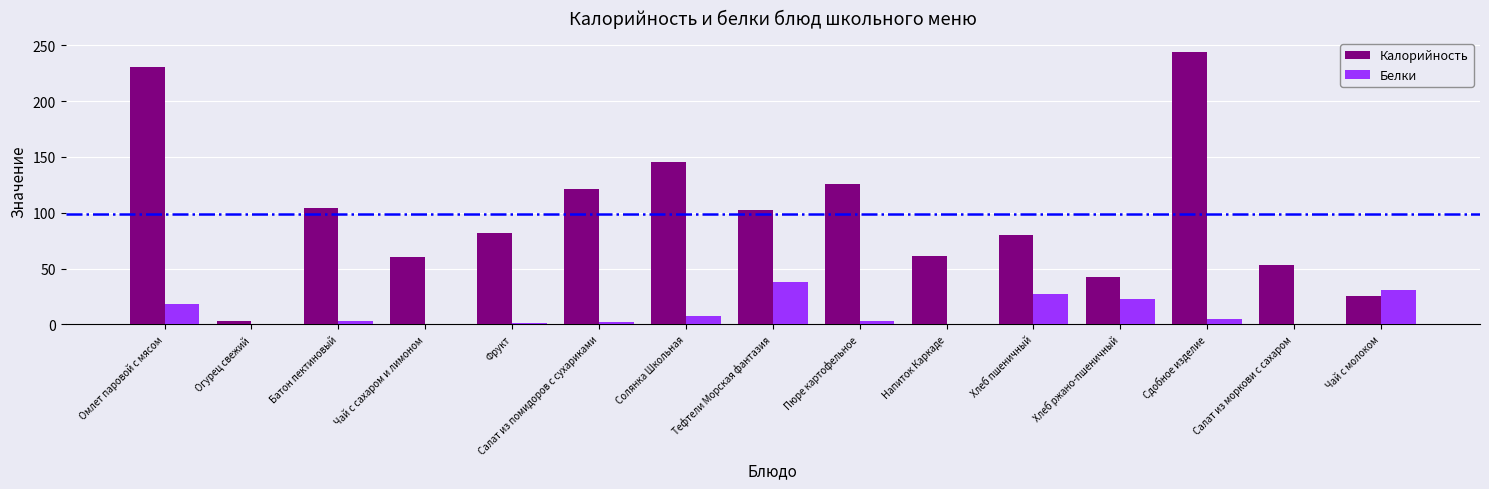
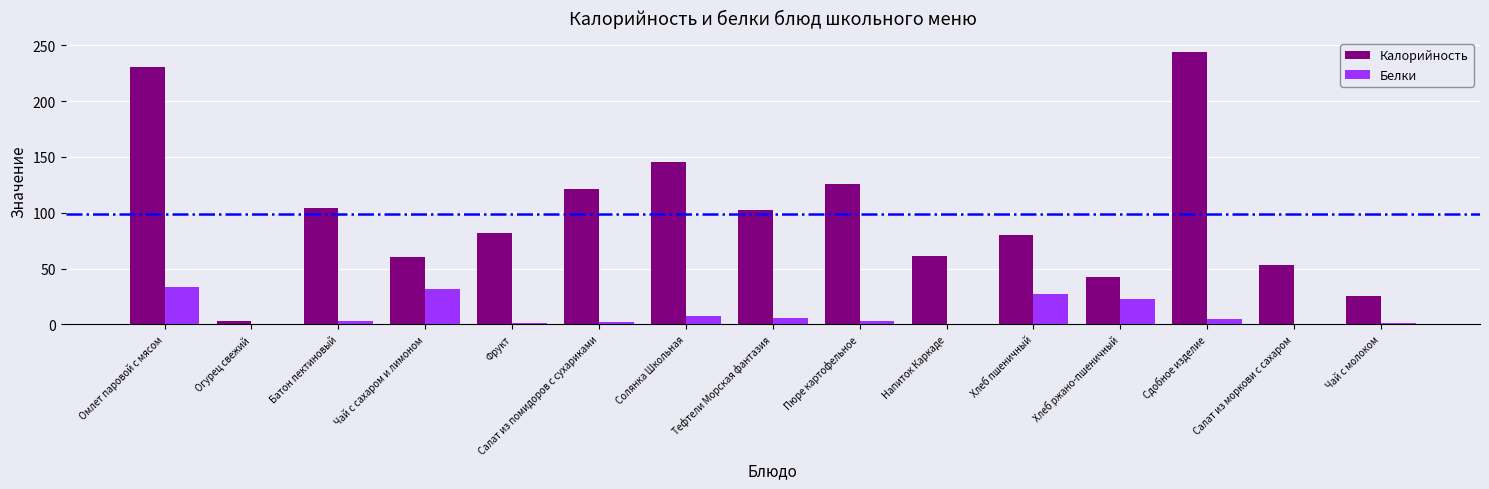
  {
    "Калорийность": {
      "Омлет паровой с мясом": 230,
      "Огурец свежий": 3,
      "Батон пектиновый": 105,
      "Чай с сахаром и лимоном": 61,
      "Фрукт": 82,
      "Салат из помидоров с сухариками": 121,
      "Солянка Школьная": 146,
      "Тефтели Морская фантазия": 102,
      "Пюре картофельное": 126,
      "Напиток Каркаде": 62,
      "Хлеб пшеничный": 80,
      "Хлеб ржано-пшеничный": 43,
      "Сдобное изделие": 244,
      "Салат из моркови с сахаром": 54,
      "Чай с молоком": 26
    },
    "Белки": {
-     "Омлет паровой с мясом": 18,
+     "Омлет паровой с мясом": 34,
      "Батон пектиновый": 3,
-     "Чай с сахаром и лимоном": 0,
+     "Чай с сахаром и лимоном": 31,
      "Салат из помидоров с сухариками": 3,
      "Солянка Школьная": 7,
-     "Тефтели Морская фантазия": 38,
+     "Тефтели Морская фантазия": 6,
      "Пюре картофельное": 3,
      "Хлеб пшеничный": 27,
      "Хлеб ржано-пшеничный": 23,
      "Сдобное изделие": 5,
-     "Чай с молоком": 31
+     "Чай с молоком": 2
    }
  }
